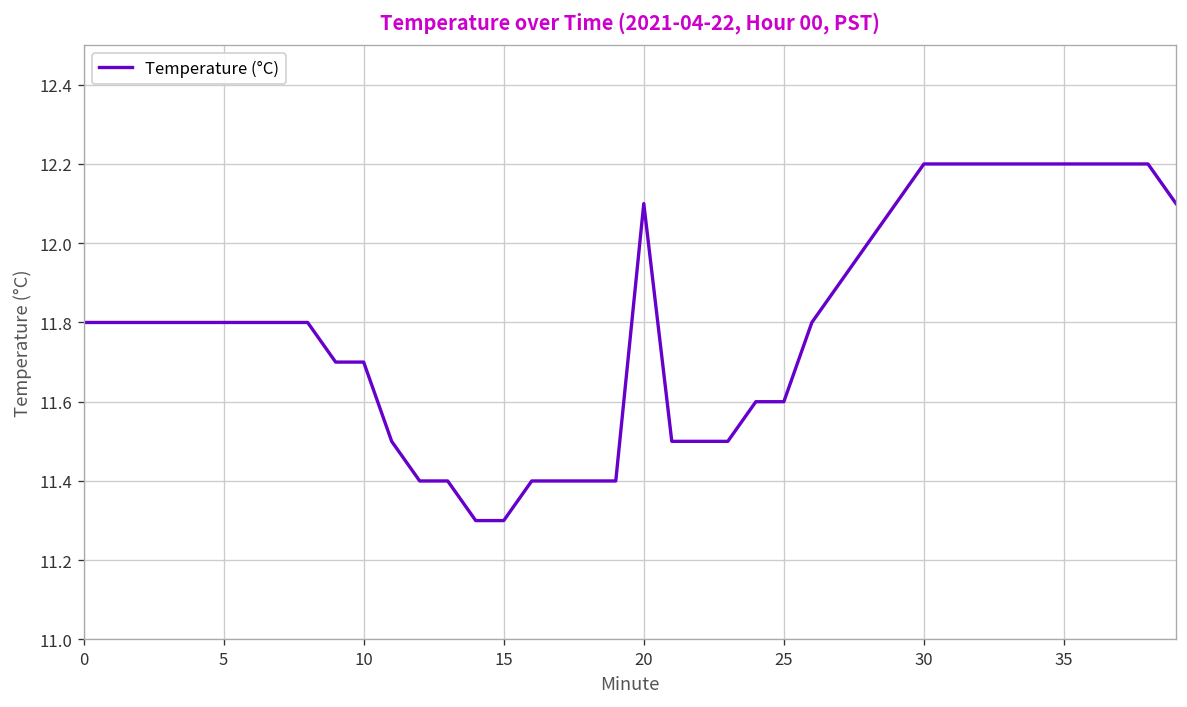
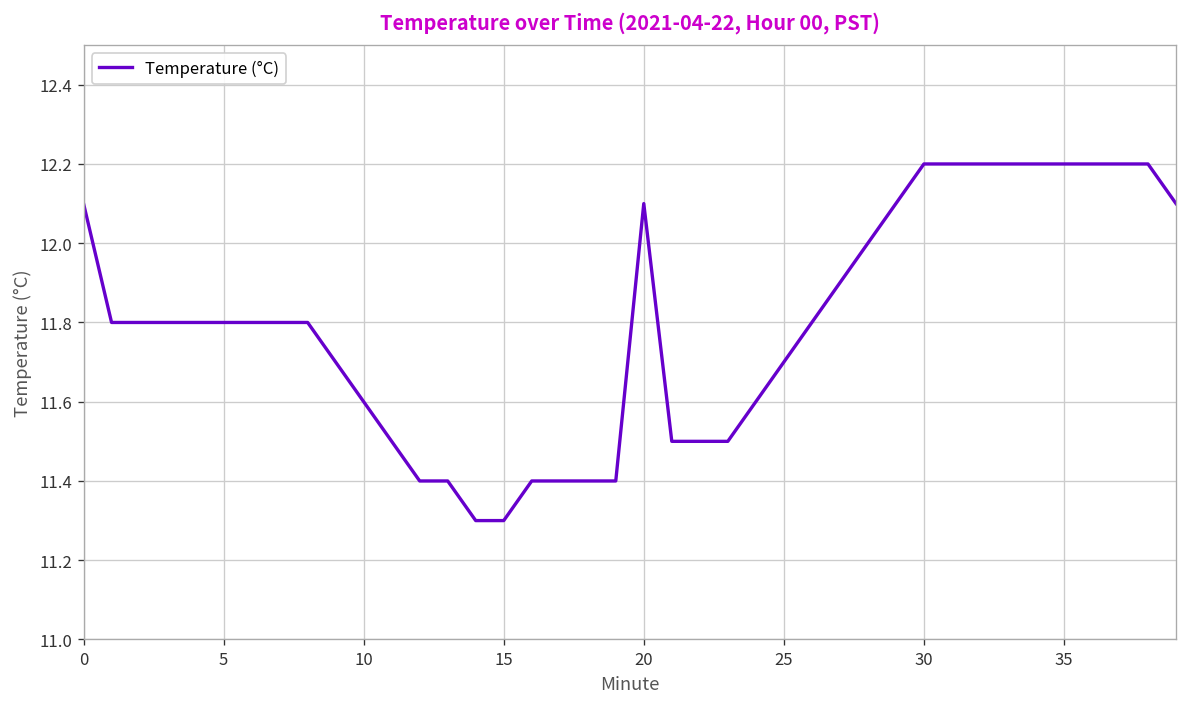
  {
-   "0": 11.8,
+   "0": 12.1,
    "5": 11.8,
-   "10": 11.7,
+   "10": 11.6,
    "15": 11.3,
    "20": 12.1,
-   "25": 11.6,
+   "25": 11.7,
    "30": 12.2,
    "35": 12.2
  }
